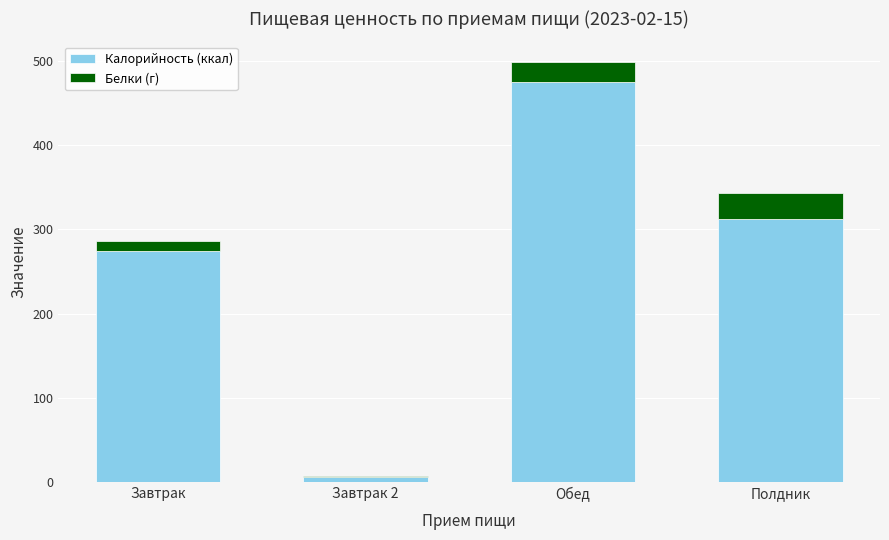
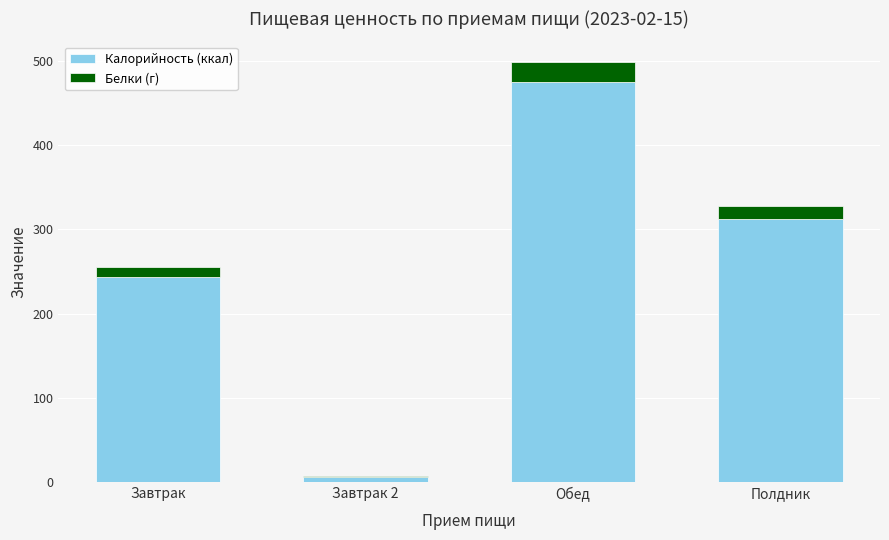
  {
    "Калорийность (ккал)": {
-     "Завтрак": 270,
+     "Завтрак": 240,
      "Завтрак 2": 10,
      "Обед": 480,
      "Полдник": 310
    },
    "Белки (г)": {
      "Завтрак": 10,
      "Обед": 20,
-     "Полдник": 30
+     "Полдник": 20
    }
  }
